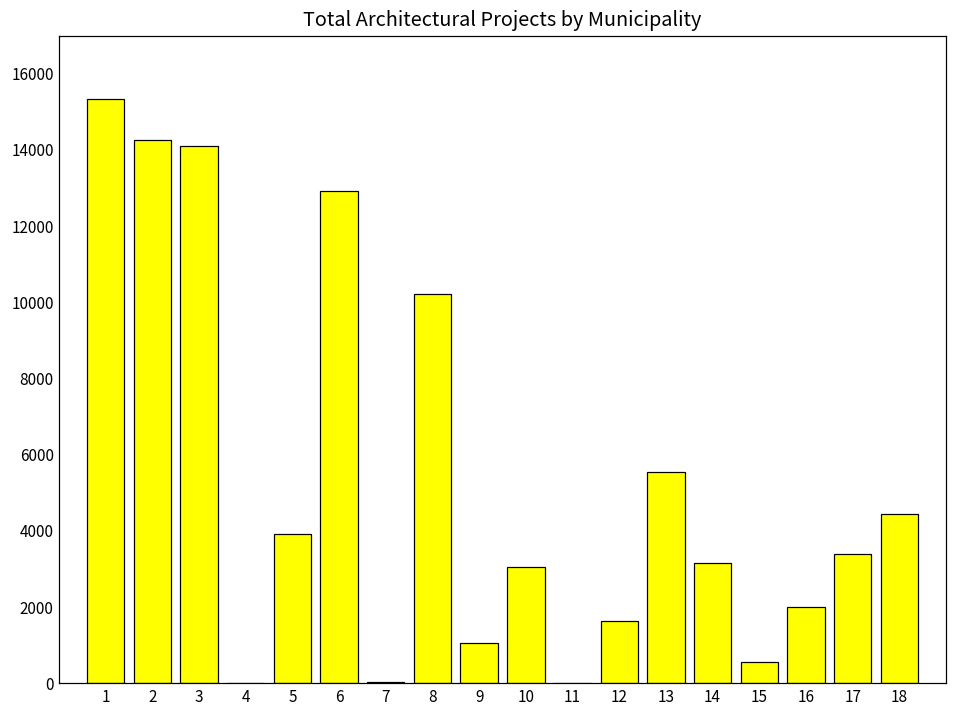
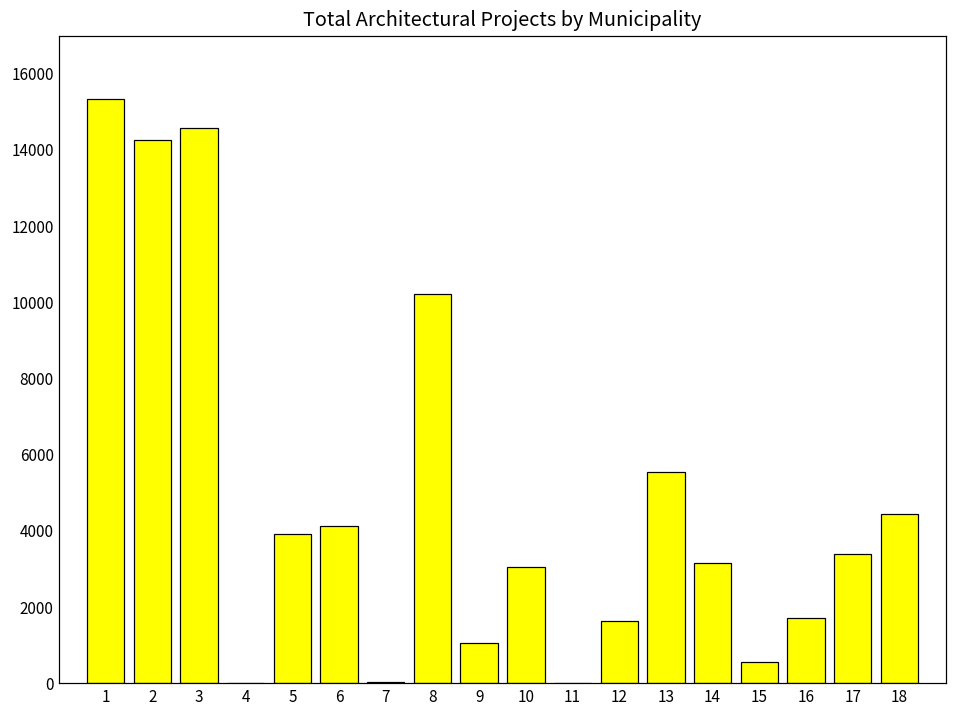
  {
    "1": 15300,
    "2": 14300,
-   "3": 14100,
+   "3": 14600,
    "5": 3900,
-   "6": 12900,
+   "6": 4100,
    "8": 10200,
    "9": 1100,
    "10": 3000,
    "12": 1600,
    "13": 5500,
    "14": 3100,
    "15": 600,
-   "16": 2000,
+   "16": 1700,
    "17": 3400,
    "18": 4400
  }
